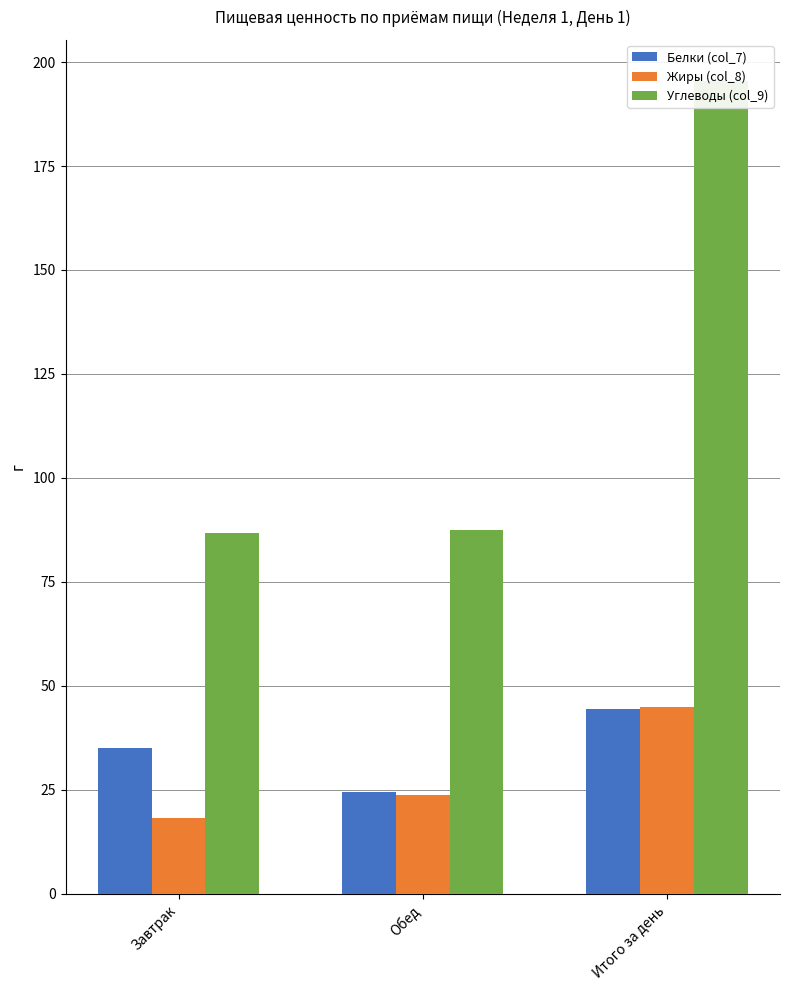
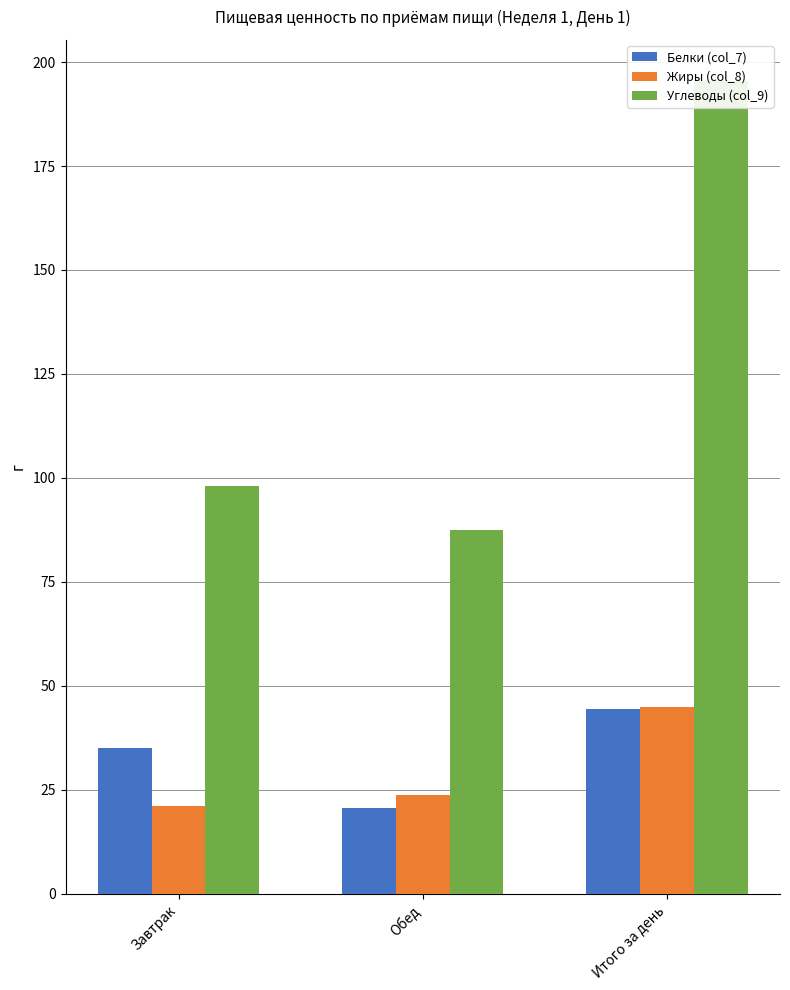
  {
    "Белки (col_7)": {
      "Завтрак": 35,
-     "Обед": 25,
+     "Обед": 21,
      "Итого за день": 44
    },
    "Жиры (col_8)": {
-     "Завтрак": 18,
+     "Завтрак": 21,
      "Обед": 24,
      "Итого за день": 45
    },
    "Углеводы (col_9)": {
-     "Завтрак": 87,
+     "Завтрак": 98,
      "Обед": 87
    }
  }
